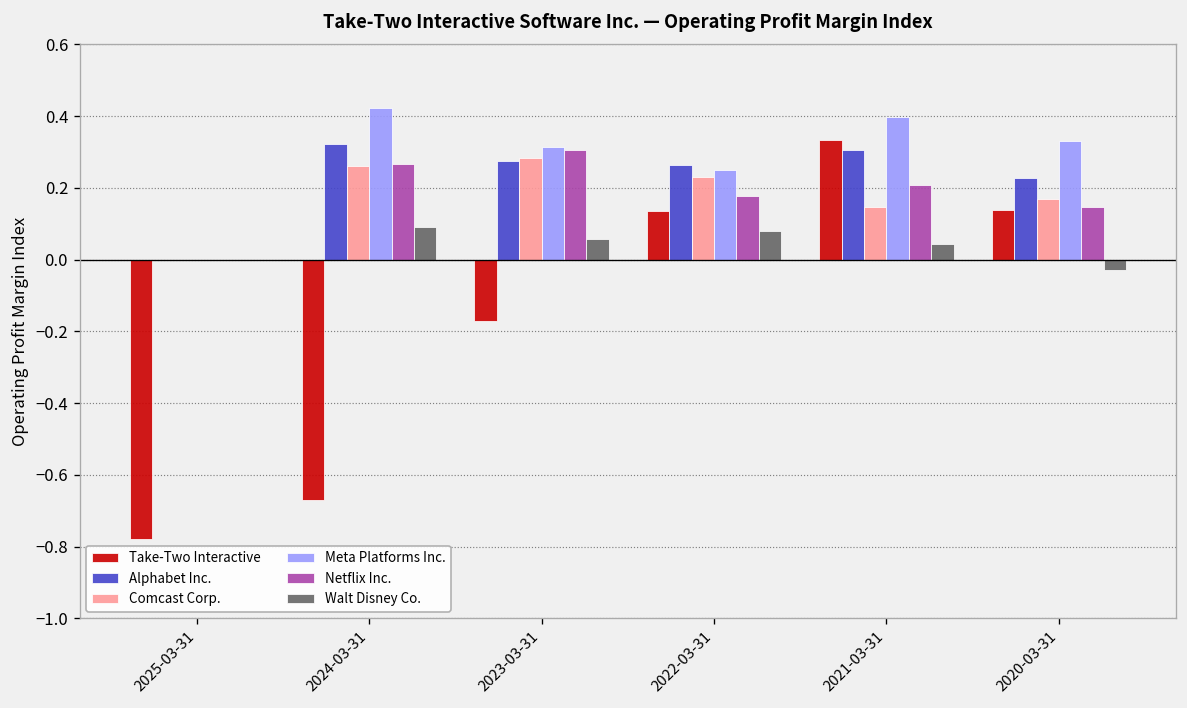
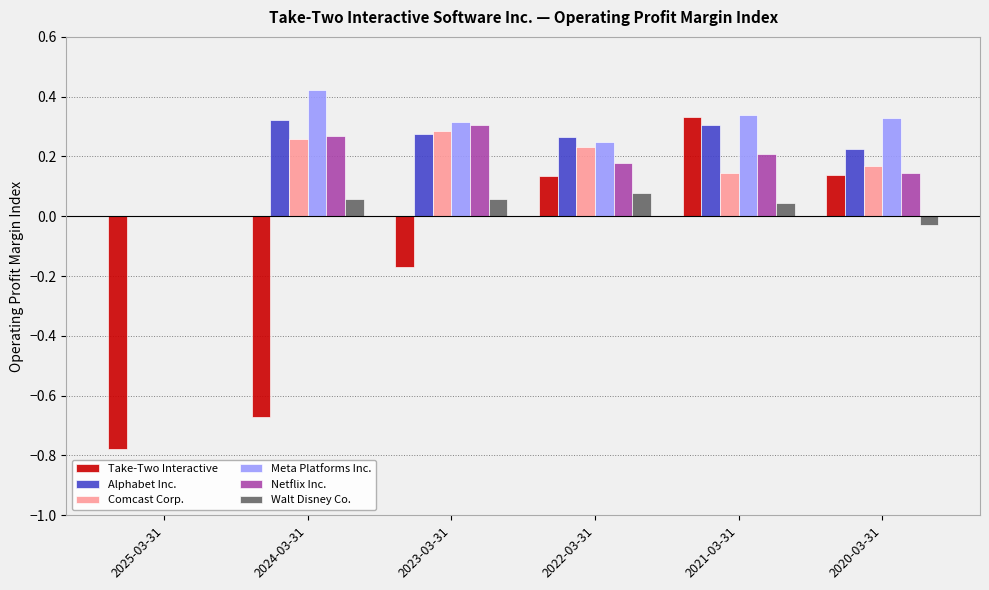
  {
    "Take-Two Interactive": {
      "2025-03-31": -0.78,
      "2024-03-31": -0.67,
      "2023-03-31": -0.17,
      "2022-03-31": 0.14,
      "2021-03-31": 0.33,
      "2020-03-31": 0.14
    },
    "Alphabet Inc.": {
      "2025-03-31": 0.00,
      "2024-03-31": 0.32,
      "2023-03-31": 0.27,
      "2022-03-31": 0.26,
      "2021-03-31": 0.31,
      "2020-03-31": 0.23
    },
    "Comcast Corp.": {
      "2025-03-31": 0.00,
      "2024-03-31": 0.26,
      "2023-03-31": 0.28,
      "2022-03-31": 0.23,
      "2021-03-31": 0.15,
      "2020-03-31": 0.17
    },
    "Meta Platforms Inc.": {
      "2025-03-31": 0.00,
      "2024-03-31": 0.42,
      "2023-03-31": 0.32,
      "2022-03-31": 0.25,
-     "2021-03-31": 0.40,
+     "2021-03-31": 0.34,
      "2020-03-31": 0.33
    },
    "Netflix Inc.": {
      "2025-03-31": 0.00,
      "2024-03-31": 0.27,
      "2023-03-31": 0.31,
      "2022-03-31": 0.18,
      "2021-03-31": 0.21,
      "2020-03-31": 0.15
    },
    "Walt Disney Co.": {
      "2025-03-31": 0.00,
-     "2024-03-31": 0.09,
+     "2024-03-31": 0.06,
      "2023-03-31": 0.06,
      "2022-03-31": 0.08,
      "2021-03-31": 0.04,
      "2020-03-31": -0.03
    }
  }
